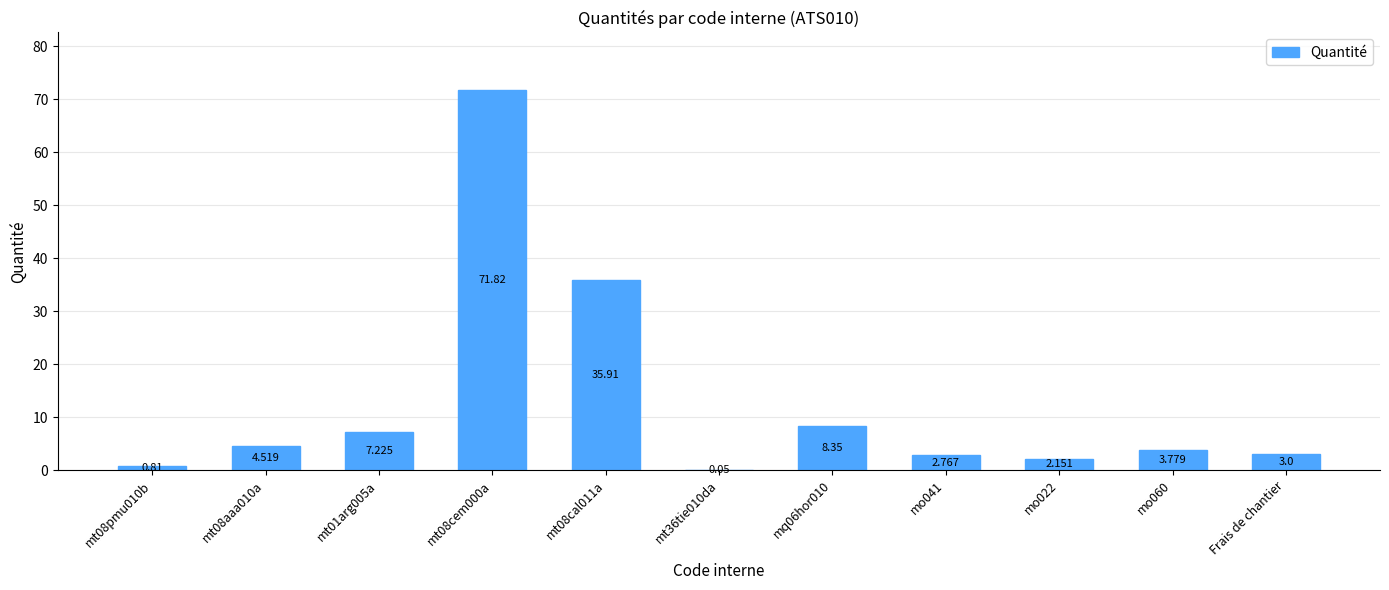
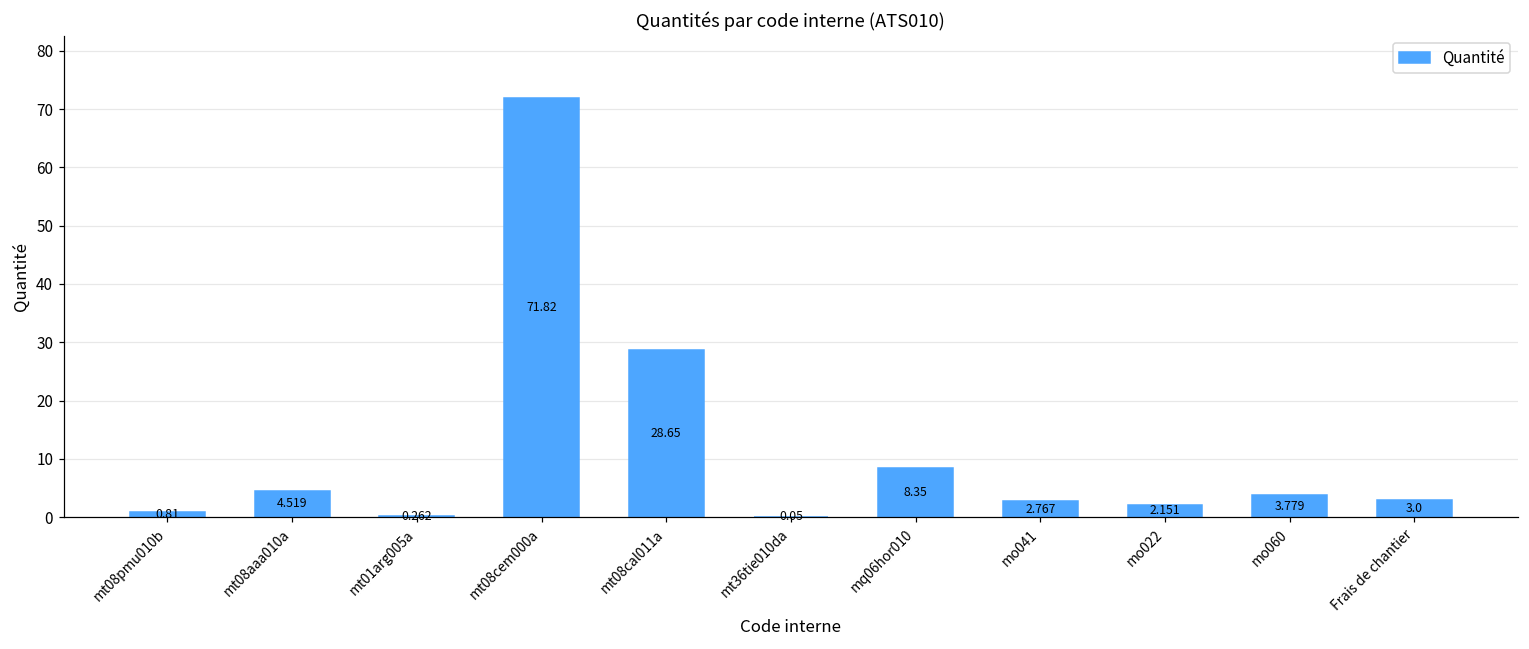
  {
    "mt08pmu010b": 0.81,
    "mt08aaa010a": 4.519,
-   "mt01arg005a": 7.225,
+   "mt01arg005a": 0.262,
    "mt08cem000a": 71.82,
-   "mt08cal011a": 35.91,
+   "mt08cal011a": 28.65,
    "mt36tie010da": 0.05,
    "mq06hor010": 8.35,
    "mo041": 2.767,
    "mo022": 2.151,
    "mo060": 3.779,
    "Frais de chantier": 3.0
  }
